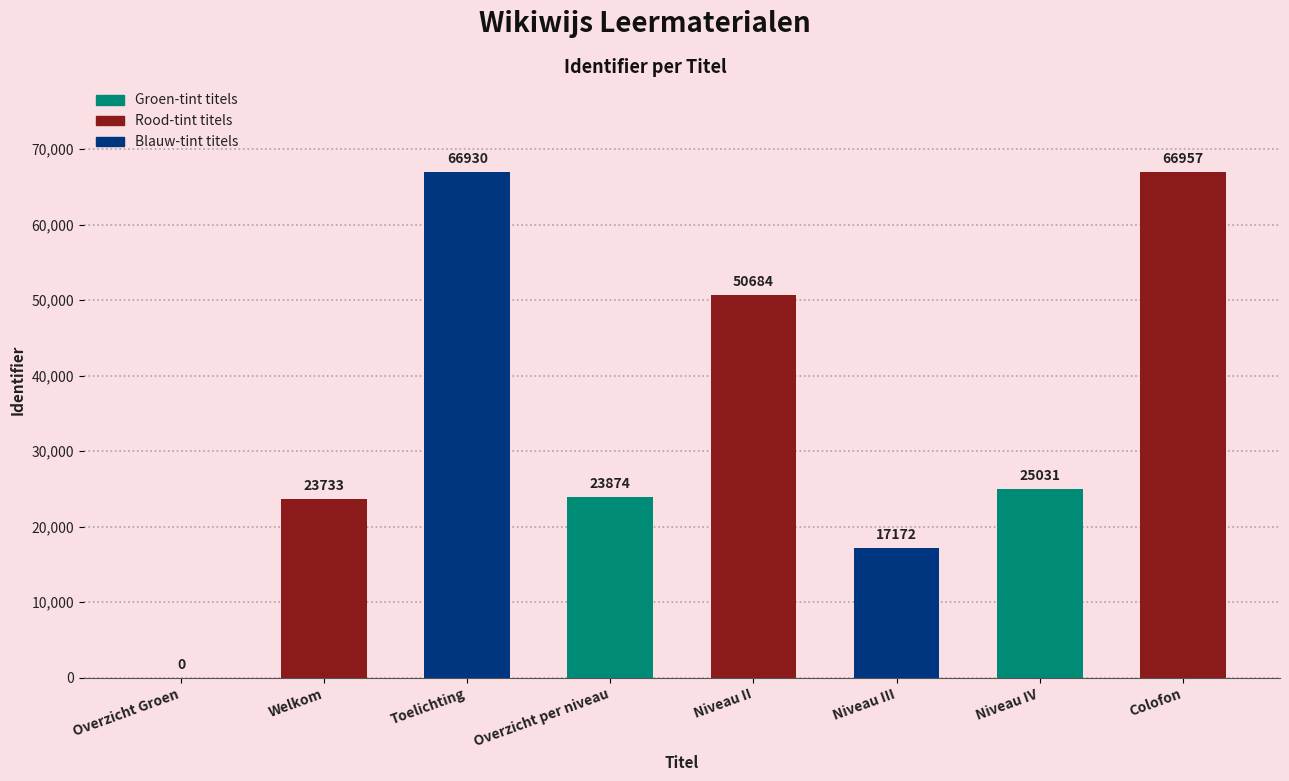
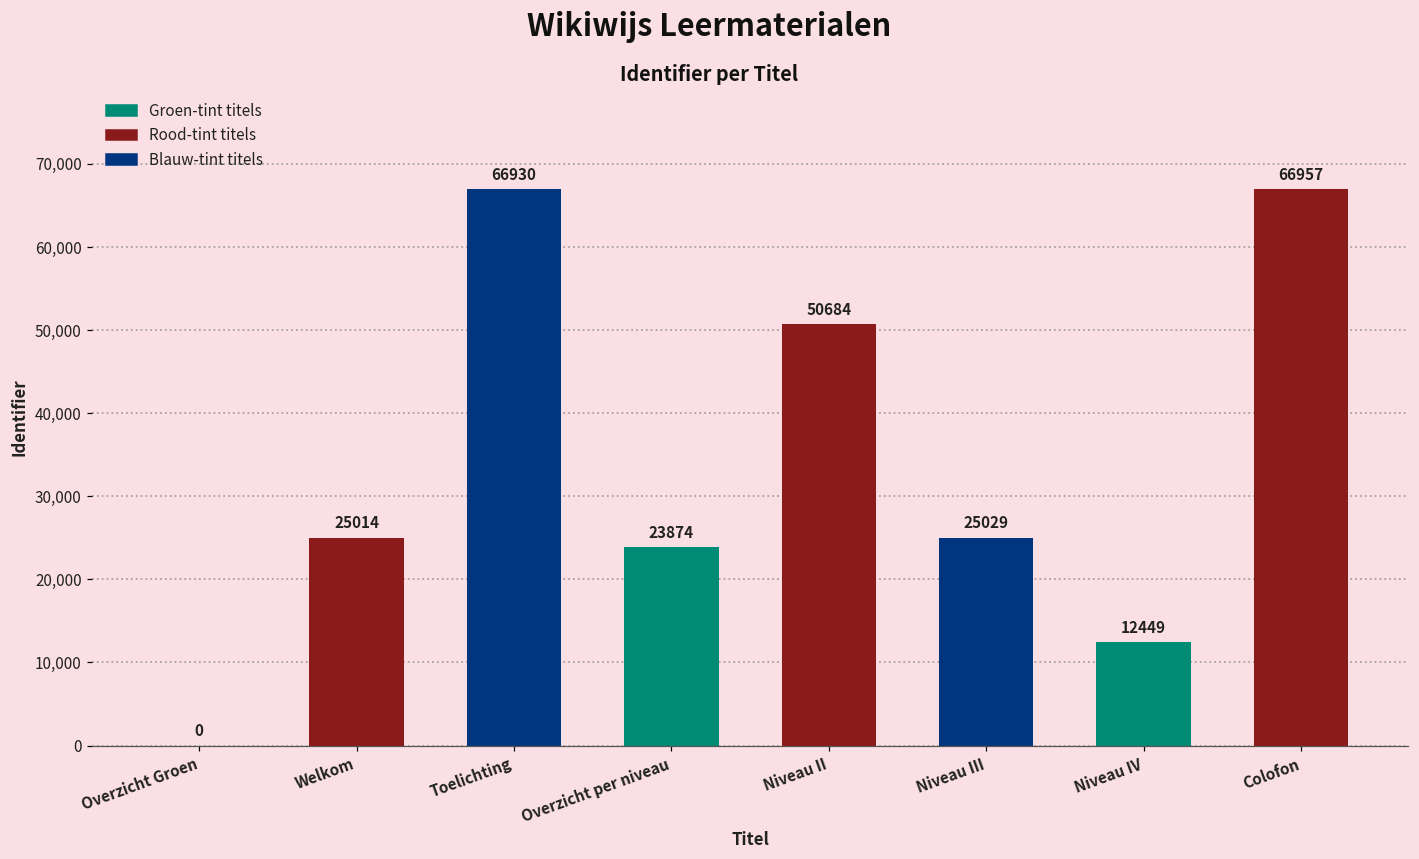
  {
    "Overzicht Groen": 0,
-   "Welkom": 23733,
+   "Welkom": 25014,
    "Toelichting": 66930,
    "Overzicht per niveau": 23874,
    "Niveau II": 50684,
-   "Niveau III": 17172,
-   "Niveau IV": 25031,
+   "Niveau III": 25029,
+   "Niveau IV": 12449,
    "Colofon": 66957
  }
